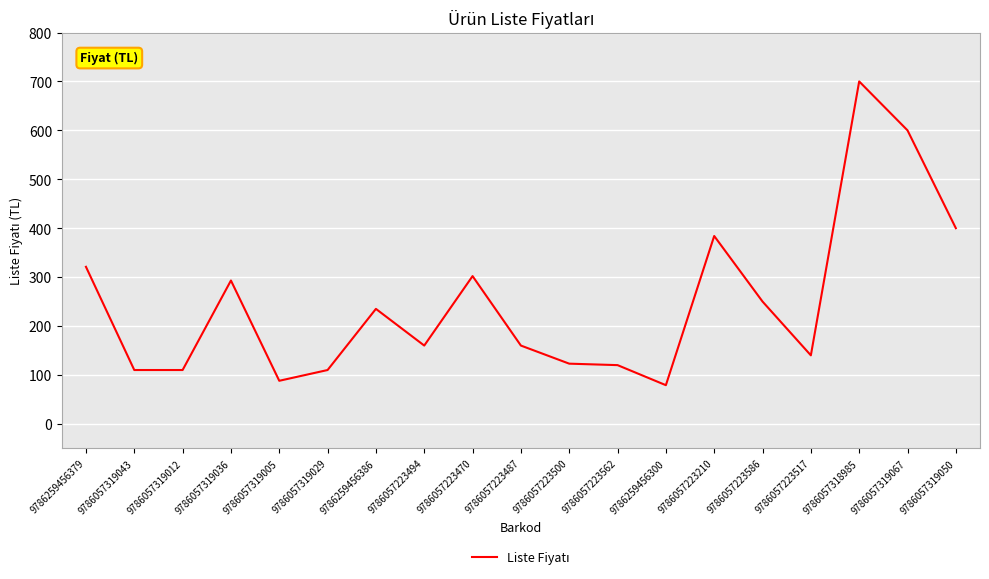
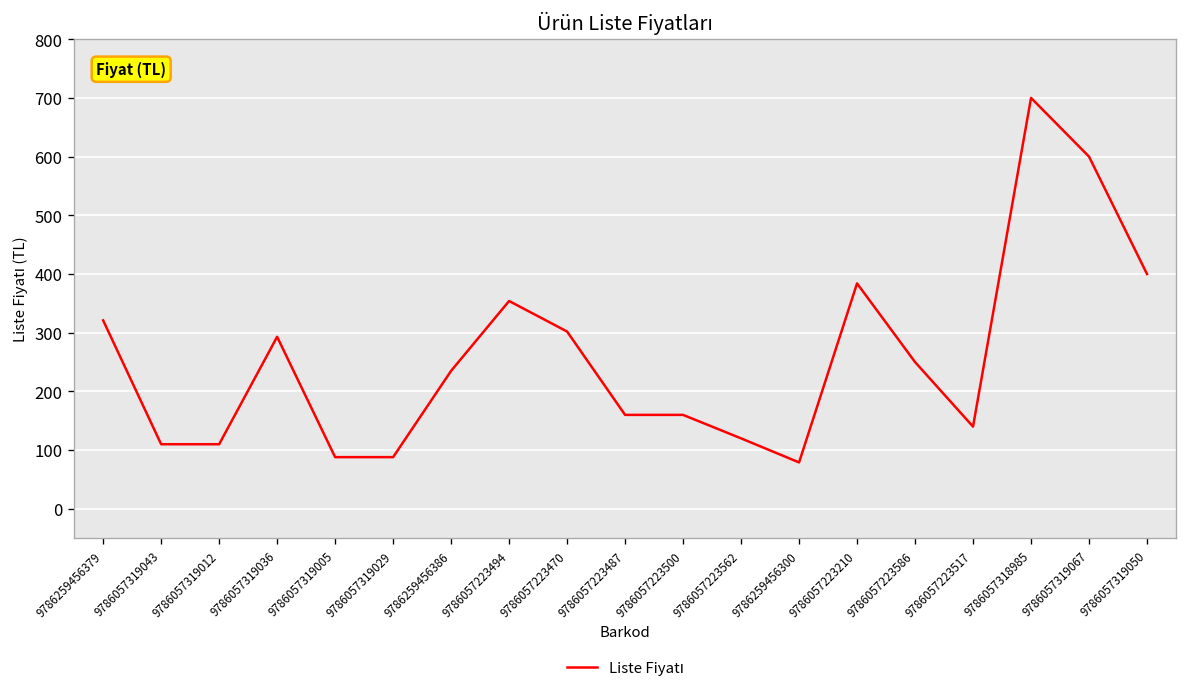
  {
    "9786259456379": 320,
    "9786057319043": 110,
    "9786057319012": 110,
    "9786057319036": 290,
    "9786057319005": 90,
-   "9786057319029": 110,
+   "9786057319029": 90,
    "9786259456386": 240,
-   "9786057223494": 160,
+   "9786057223494": 350,
    "9786057223470": 300,
    "9786057223487": 160,
-   "9786057223500": 120,
+   "9786057223500": 160,
    "9786057223562": 120,
    "9786259456300": 80,
    "9786057223210": 380,
    "9786057223586": 250,
    "9786057223517": 140,
    "9786057318985": 700,
    "9786057319067": 600,
    "9786057319050": 400
  }
